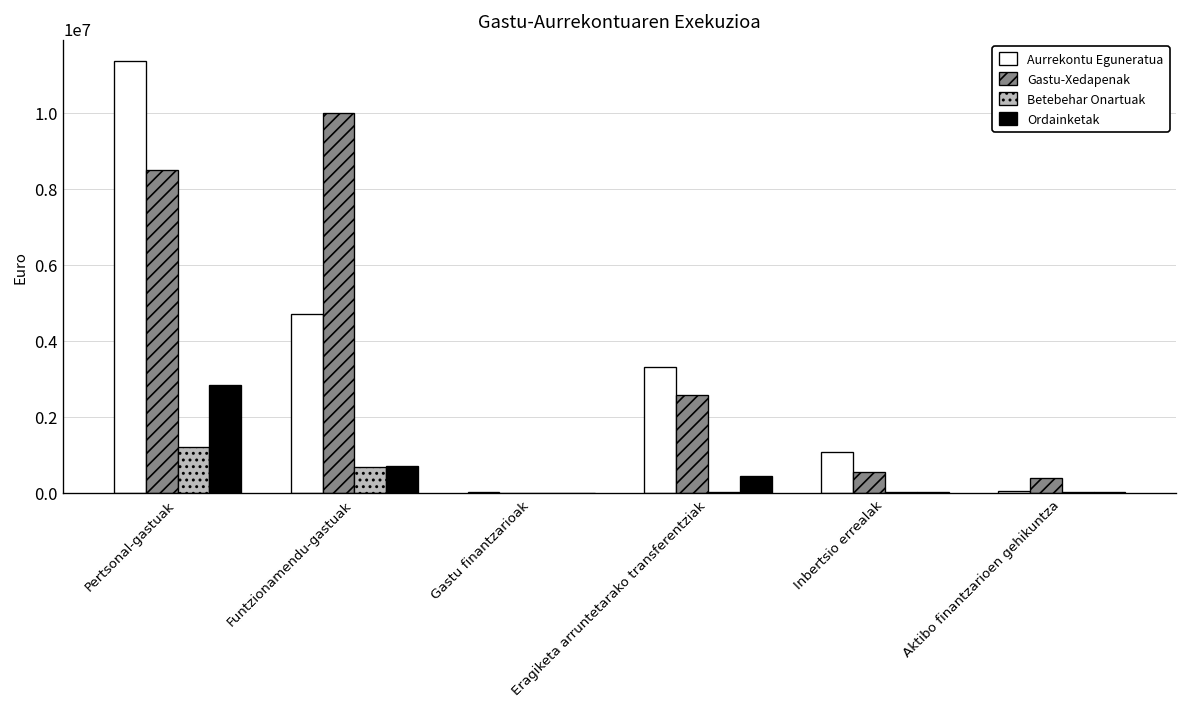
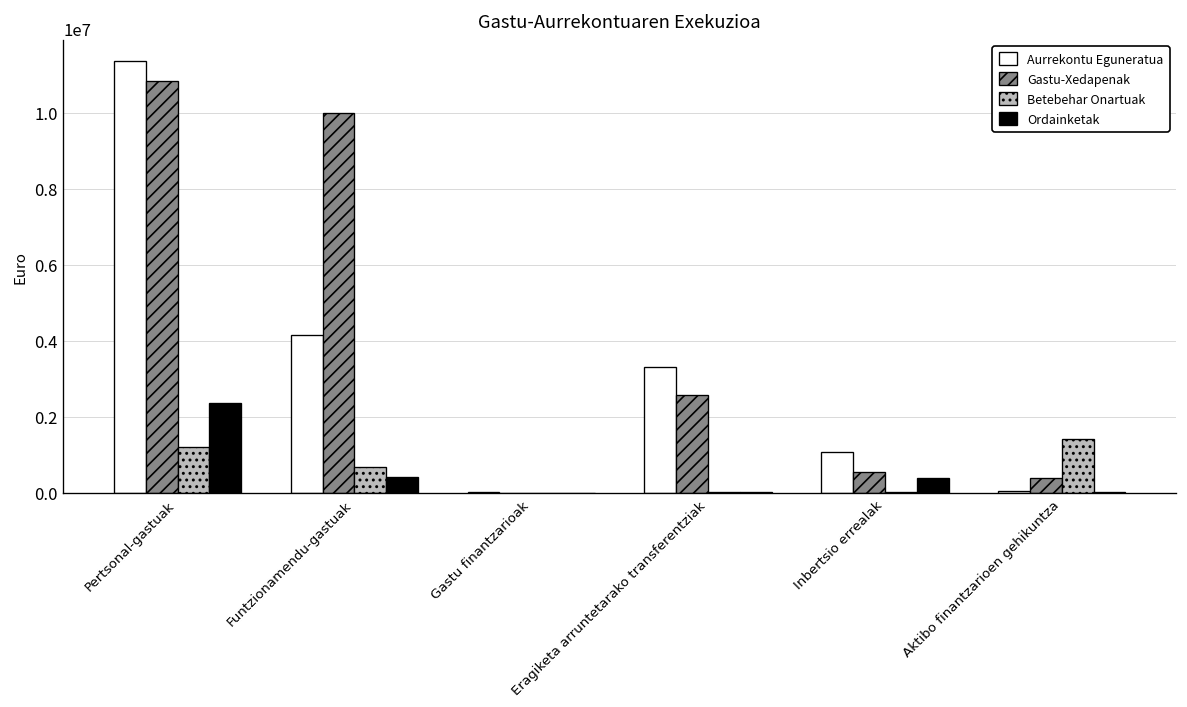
  {
    "Aurrekontu Eguneratua": {
      "Pertsonal-gastuak": 11400000,
-     "Funtzionamendu-gastuak": 4700000,
+     "Funtzionamendu-gastuak": 4200000,
      "Eragiketa arruntetarako transferentziak": 3300000,
      "Inbertsio errealak": 1100000
    },
    "Gastu-Xedapenak": {
-     "Pertsonal-gastuak": 8500000,
+     "Pertsonal-gastuak": 10800000,
      "Funtzionamendu-gastuak": 10000000,
      "Gastu finantzarioak": 0,
      "Eragiketa arruntetarako transferentziak": 2600000,
      "Inbertsio errealak": 500000,
      "Aktibo finantzarioen gehikuntza": 400000
    },
    "Betebehar Onartuak": {
      "Pertsonal-gastuak": 1200000,
      "Funtzionamendu-gastuak": 700000,
      "Gastu finantzarioak": 0,
-     "Aktibo finantzarioen gehikuntza": 0
+     "Aktibo finantzarioen gehikuntza": 1400000
    },
    "Ordainketak": {
-     "Pertsonal-gastuak": 2800000,
-     "Funtzionamendu-gastuak": 700000,
+     "Pertsonal-gastuak": 2400000,
+     "Funtzionamendu-gastuak": 400000,
      "Gastu finantzarioak": 0,
-     "Eragiketa arruntetarako transferentziak": 400000,
-     "Inbertsio errealak": 0
+     "Eragiketa arruntetarako transferentziak": 0,
+     "Inbertsio errealak": 400000
    }
  }
